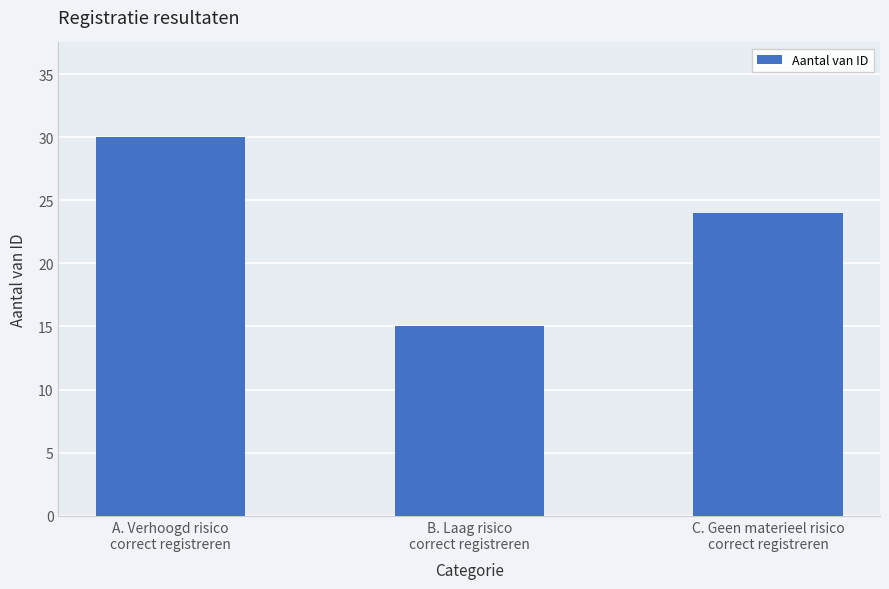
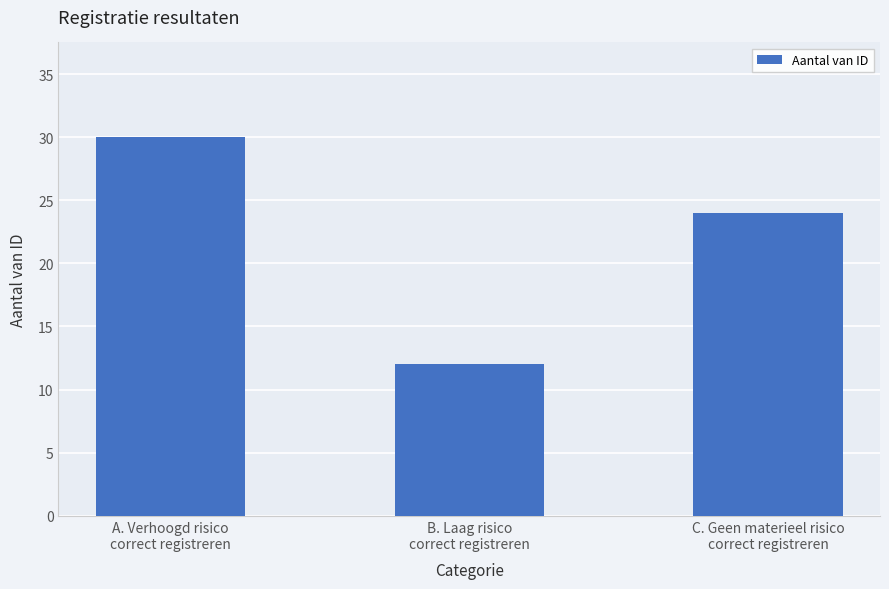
  {
    "A. Verhoogd risico correct registreren": 30,
-   "B. Laag risico correct registreren": 15,
+   "B. Laag risico correct registreren": 12,
    "C. Geen materieel risico correct registreren": 24
  }
